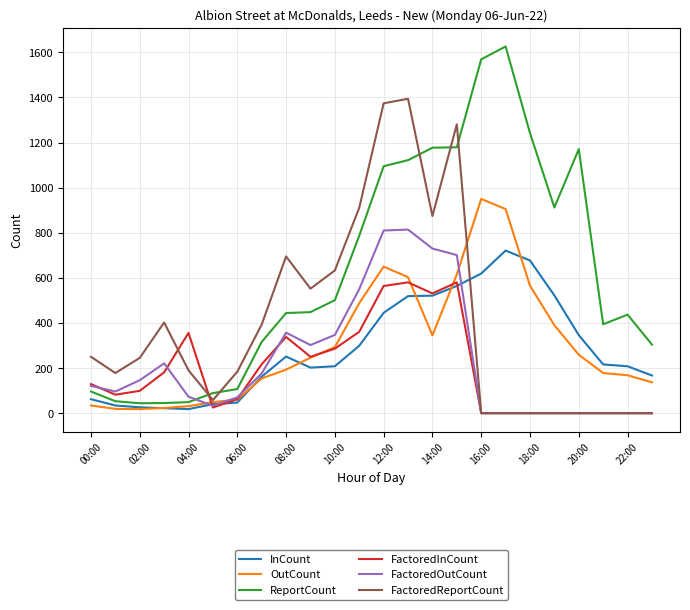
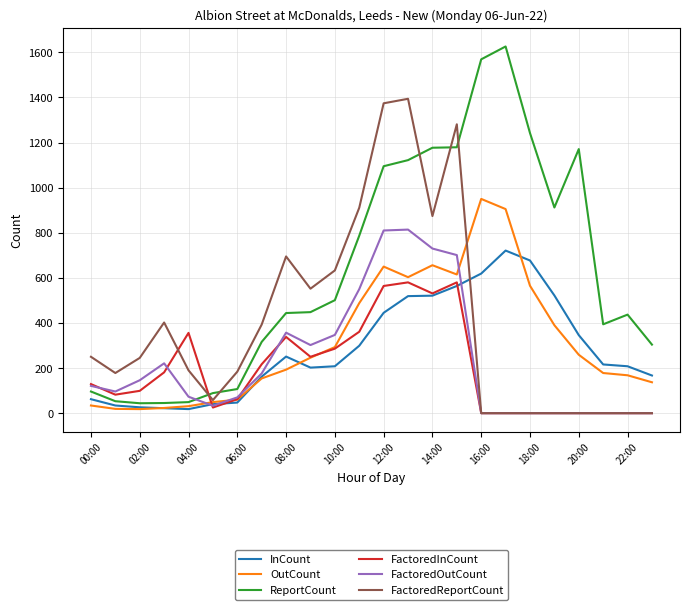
  {
    "InCount": {
      "00:00": 60,
      "04:00": 20,
      "06:00": 50,
      "08:00": 250,
      "10:00": 210,
      "12:00": 450,
      "16:00": 620,
      "18:00": 680,
      "20:00": 350,
      "22:00": 210
    },
    "OutCount": {
      "00:00": 30,
      "04:00": 30,
      "08:00": 190,
      "12:00": 650,
-     "14:00": 350,
+     "14:00": 660,
      "16:00": 950,
      "18:00": 570,
      "20:00": 260,
      "22:00": 170
    },
    "ReportCount": {
      "00:00": 100,
      "02:00": 40,
      "04:00": 50,
      "06:00": 110,
      "08:00": 440,
      "10:00": 500,
      "12:00": 1100,
      "14:00": 1180,
      "16:00": 1570,
      "18:00": 1240,
      "20:00": 1170,
      "22:00": 440
    },
    "FactoredInCount": {
      "02:00": 100,
      "04:00": 360,
      "08:00": 340,
      "12:00": 560
    },
    "FactoredOutCount": {
      "02:00": 150,
      "04:00": 70,
      "08:00": 360,
      "10:00": 350,
      "12:00": 810,
      "14:00": 730
    },
    "FactoredReportCount": {
      "00:00": 250,
      "02:00": 250,
      "04:00": 190,
      "06:00": 180,
      "08:00": 700,
      "10:00": 630,
      "12:00": 1370,
      "14:00": 870
    }
  }
